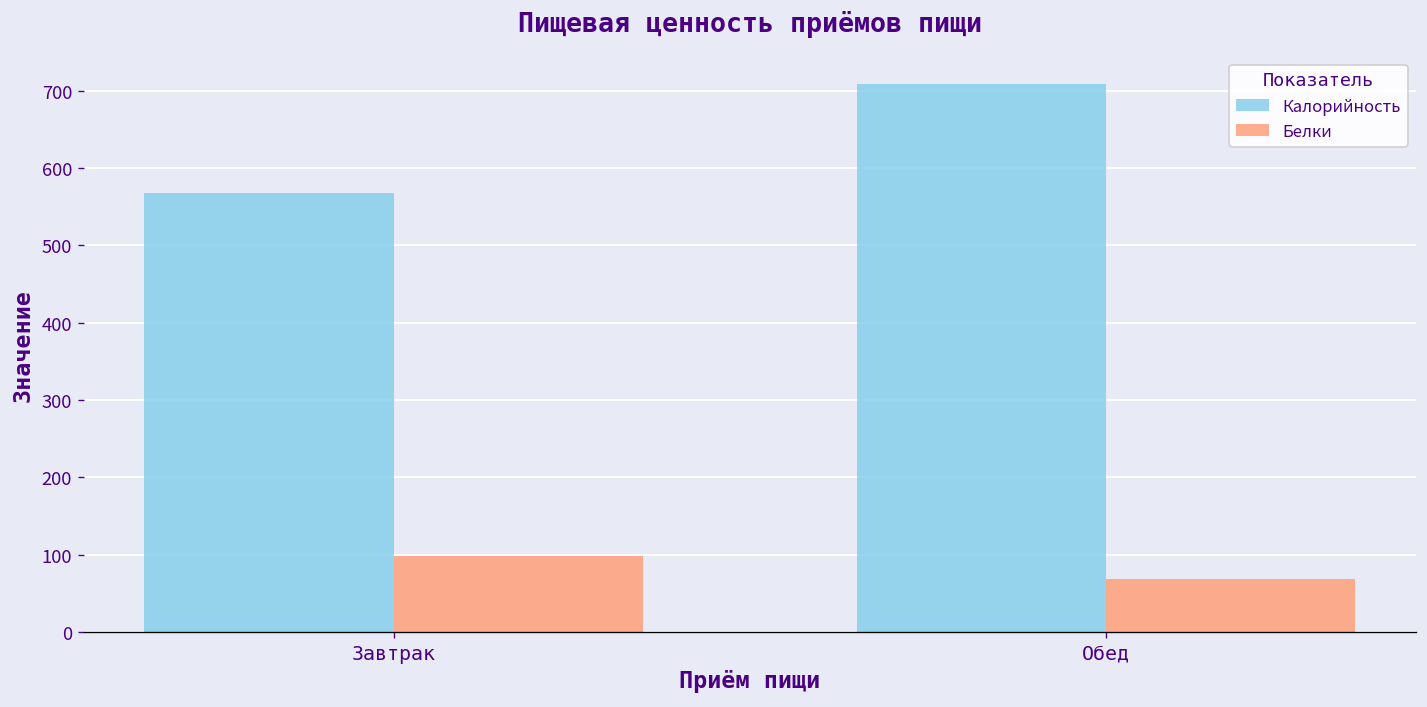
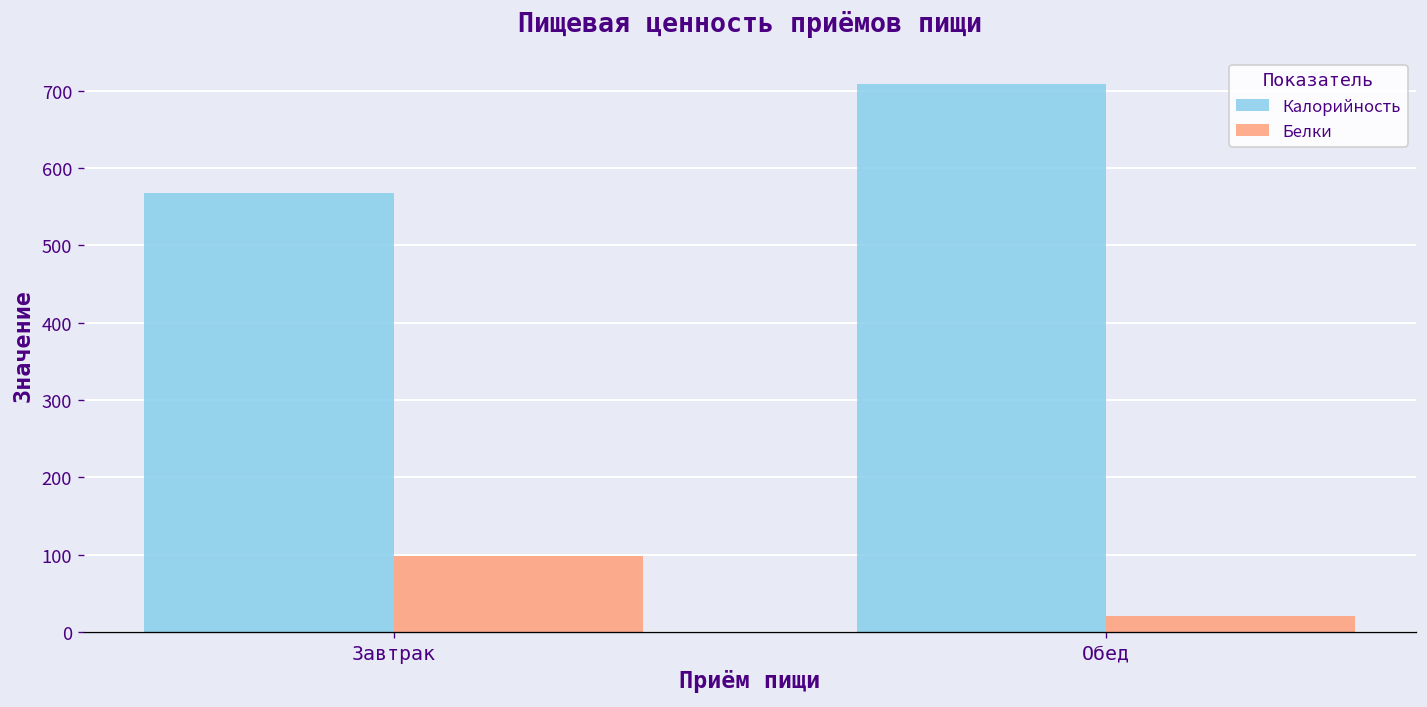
  {
    "Калорийность": {
      "Завтрак": 570,
      "Обед": 710
    },
    "Белки": {
      "Завтрак": 100,
-     "Обед": 70
+     "Обед": 20
    }
  }
